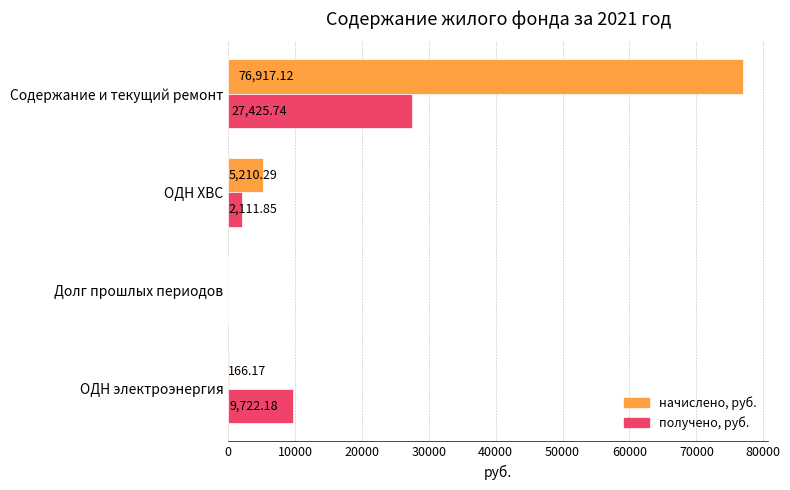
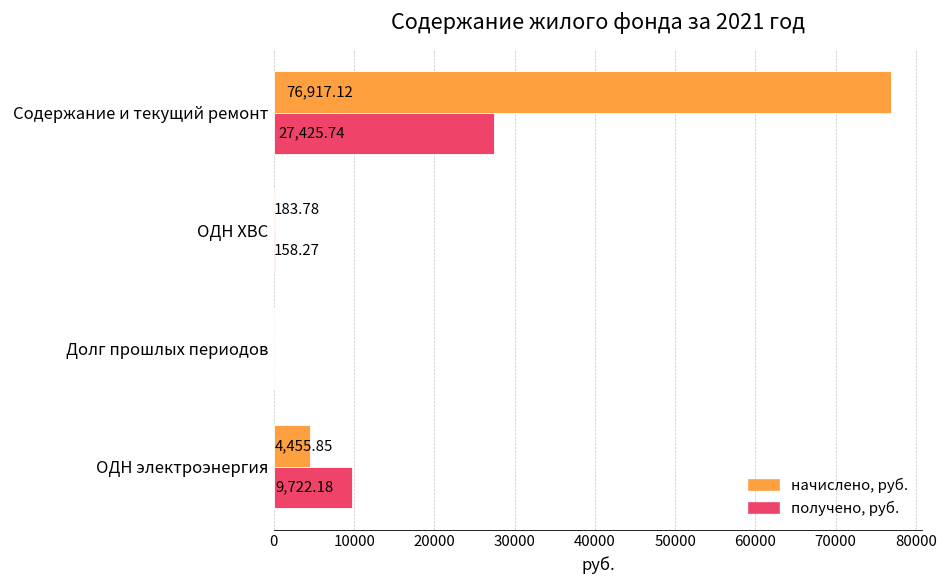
  {
    "начислено, руб.": {
      "Содержание и текущий ремонт": "76,917.12",
-     "ОДН ХВС": "5,210.29",
-     "ОДН электроэнергия": "166.17"
+     "ОДН ХВС": "183.78",
+     "ОДН электроэнергия": "4,455.85"
    },
    "получено, руб.": {
      "Содержание и текущий ремонт": "27,425.74",
-     "ОДН ХВС": "2,111.85",
+     "ОДН ХВС": "158.27",
      "ОДН электроэнергия": "9,722.18"
    }
  }
